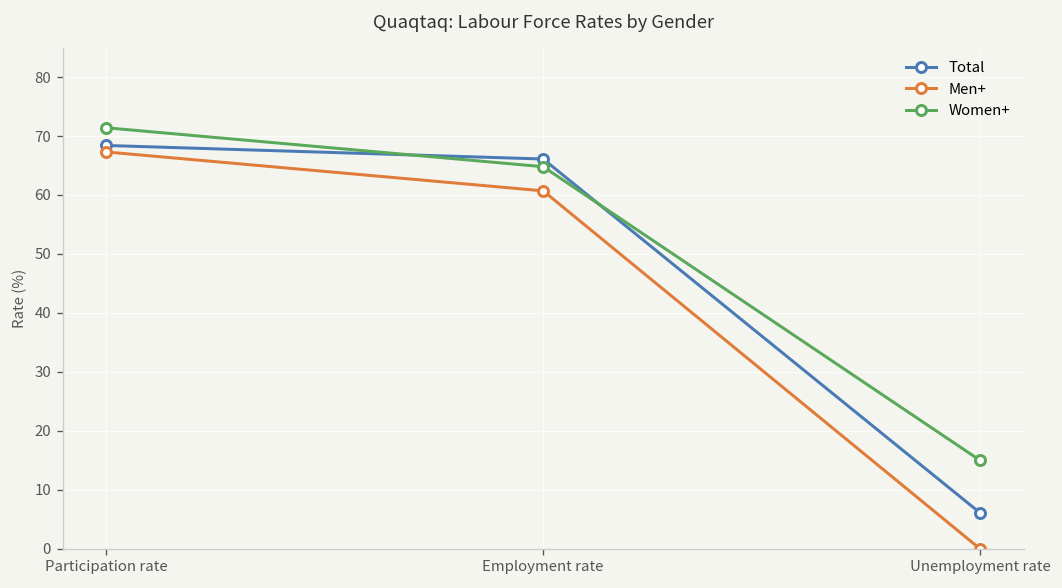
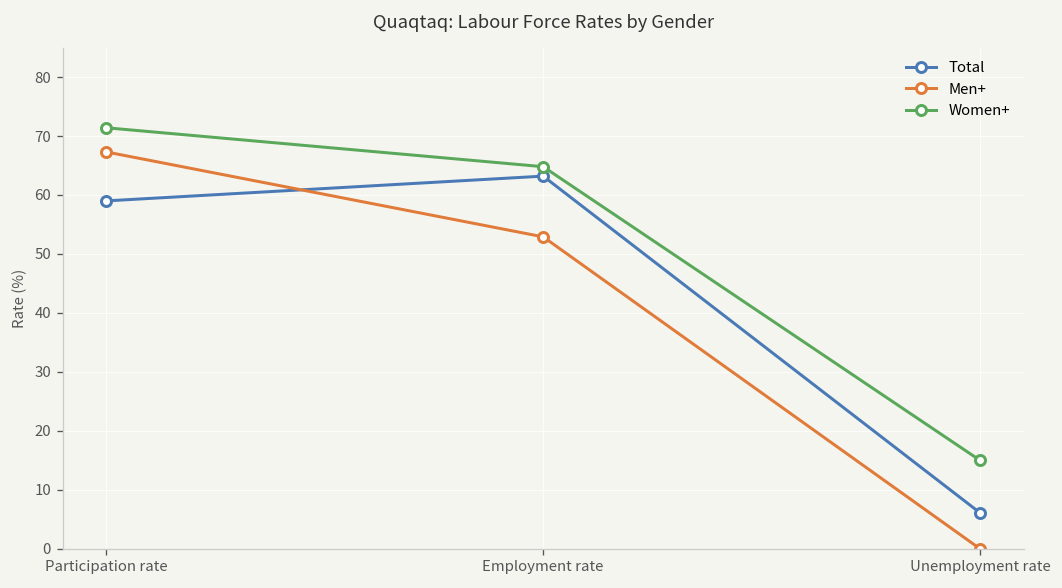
  {
    "Total": {
-     "Participation rate": 68,
-     "Employment rate": 66,
+     "Participation rate": 59,
+     "Employment rate": 63,
      "Unemployment rate": 6
    },
    "Men+": {
      "Participation rate": 67,
-     "Employment rate": 61,
+     "Employment rate": 53,
      "Unemployment rate": 0
    },
    "Women+": {
      "Participation rate": 71,
      "Employment rate": 65,
      "Unemployment rate": 15
    }
  }
